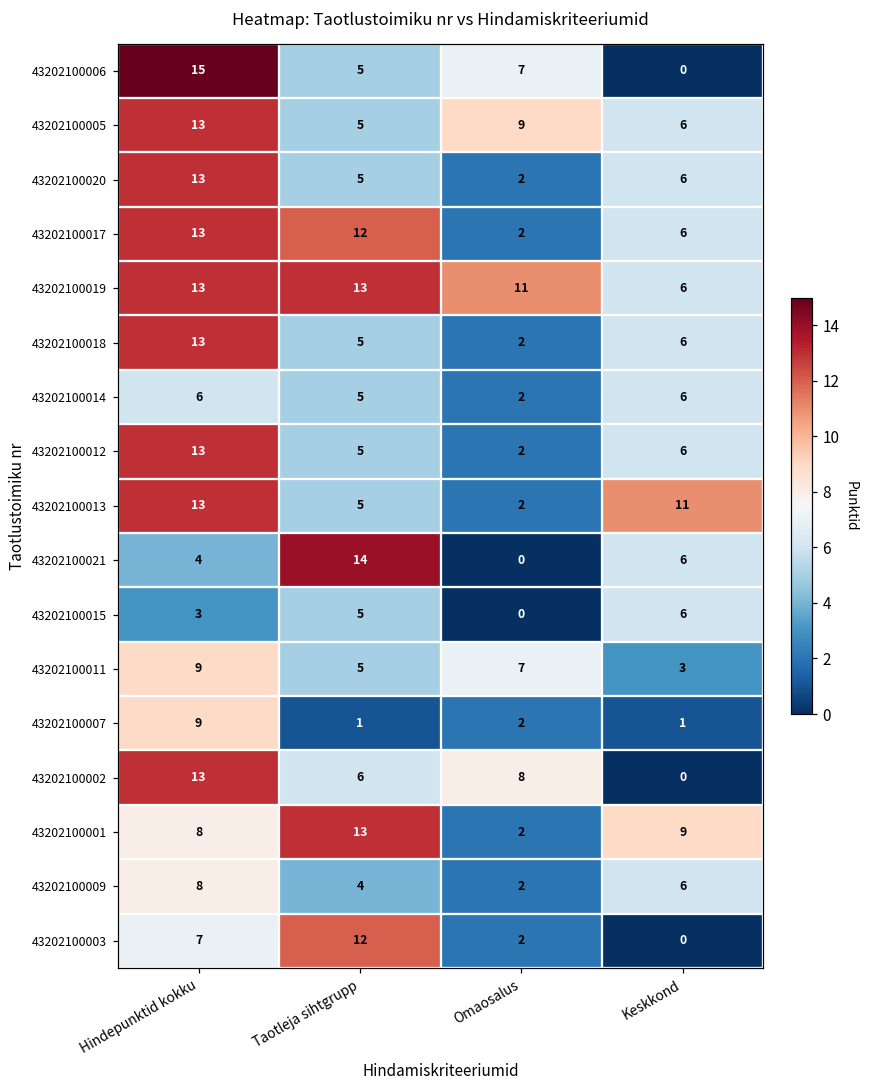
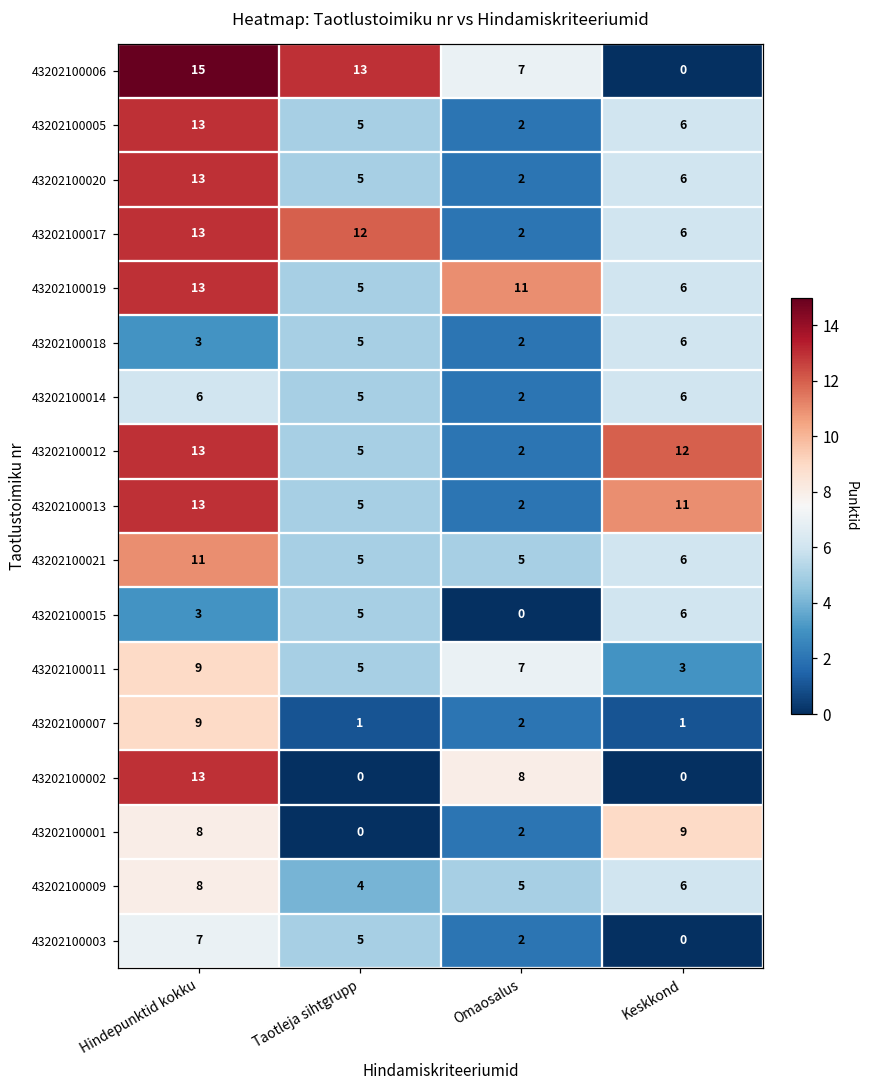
  {
    "43202100006": {
      "Hindepunktid kokku": 15,
-     "Taotleja sihtgrupp": 5,
+     "Taotleja sihtgrupp": 13,
      "Omaosalus": 7,
      "Keskkond": 0
    },
    "43202100005": {
      "Hindepunktid kokku": 13,
      "Taotleja sihtgrupp": 5,
-     "Omaosalus": 9,
+     "Omaosalus": 2,
      "Keskkond": 6
    },
    "43202100020": {
      "Hindepunktid kokku": 13,
      "Taotleja sihtgrupp": 5,
      "Omaosalus": 2,
      "Keskkond": 6
    },
    "43202100017": {
      "Hindepunktid kokku": 13,
      "Taotleja sihtgrupp": 12,
      "Omaosalus": 2,
      "Keskkond": 6
    },
    "43202100019": {
      "Hindepunktid kokku": 13,
-     "Taotleja sihtgrupp": 13,
+     "Taotleja sihtgrupp": 5,
      "Omaosalus": 11,
      "Keskkond": 6
    },
    "43202100018": {
-     "Hindepunktid kokku": 13,
+     "Hindepunktid kokku": 3,
      "Taotleja sihtgrupp": 5,
      "Omaosalus": 2,
      "Keskkond": 6
    },
    "43202100014": {
      "Hindepunktid kokku": 6,
      "Taotleja sihtgrupp": 5,
      "Omaosalus": 2,
      "Keskkond": 6
    },
    "43202100012": {
      "Hindepunktid kokku": 13,
      "Taotleja sihtgrupp": 5,
      "Omaosalus": 2,
-     "Keskkond": 6
+     "Keskkond": 12
    },
    "43202100013": {
      "Hindepunktid kokku": 13,
      "Taotleja sihtgrupp": 5,
      "Omaosalus": 2,
      "Keskkond": 11
    },
    "43202100021": {
-     "Hindepunktid kokku": 4,
-     "Taotleja sihtgrupp": 14,
-     "Omaosalus": 0,
+     "Hindepunktid kokku": 11,
+     "Taotleja sihtgrupp": 5,
+     "Omaosalus": 5,
      "Keskkond": 6
    },
    "43202100015": {
      "Hindepunktid kokku": 3,
      "Taotleja sihtgrupp": 5,
      "Omaosalus": 0,
      "Keskkond": 6
    },
    "43202100011": {
      "Hindepunktid kokku": 9,
      "Taotleja sihtgrupp": 5,
      "Omaosalus": 7,
      "Keskkond": 3
    },
    "43202100007": {
      "Hindepunktid kokku": 9,
      "Taotleja sihtgrupp": 1,
      "Omaosalus": 2,
      "Keskkond": 1
    },
    "43202100002": {
      "Hindepunktid kokku": 13,
-     "Taotleja sihtgrupp": 6,
+     "Taotleja sihtgrupp": 0,
      "Omaosalus": 8,
      "Keskkond": 0
    },
    "43202100001": {
      "Hindepunktid kokku": 8,
-     "Taotleja sihtgrupp": 13,
+     "Taotleja sihtgrupp": 0,
      "Omaosalus": 2,
      "Keskkond": 9
    },
    "43202100009": {
      "Hindepunktid kokku": 8,
      "Taotleja sihtgrupp": 4,
-     "Omaosalus": 2,
+     "Omaosalus": 5,
      "Keskkond": 6
    },
    "43202100003": {
      "Hindepunktid kokku": 7,
-     "Taotleja sihtgrupp": 12,
+     "Taotleja sihtgrupp": 5,
      "Omaosalus": 2,
      "Keskkond": 0
    }
  }
